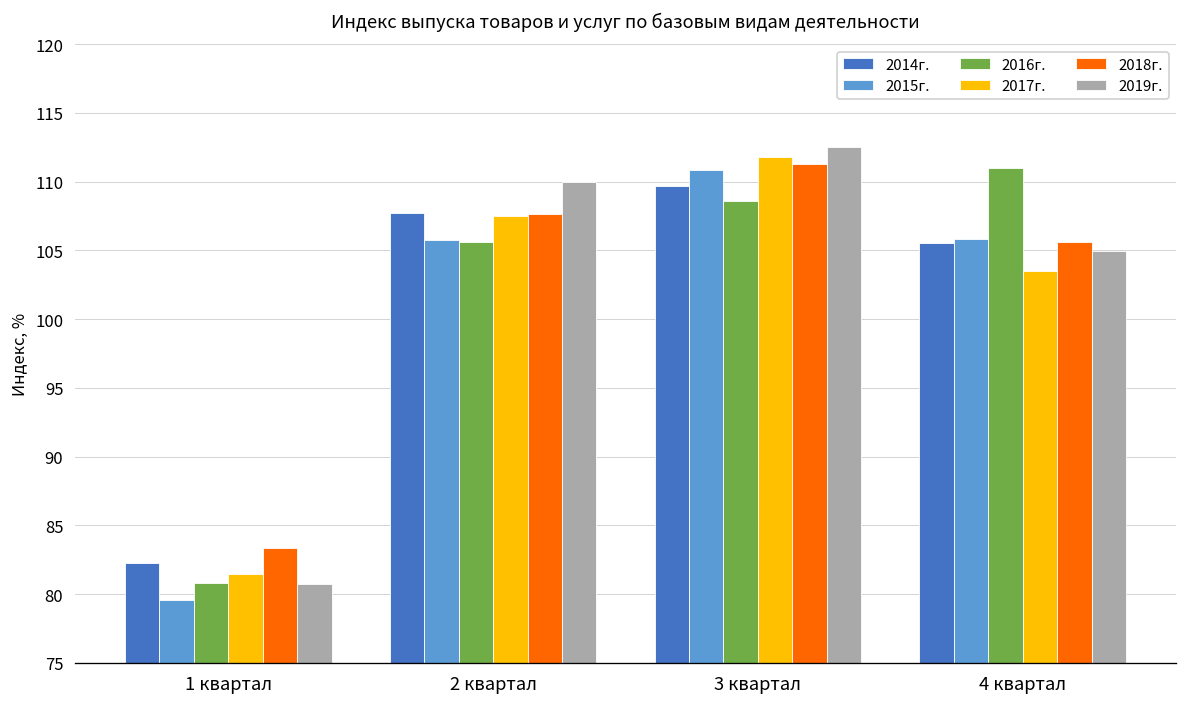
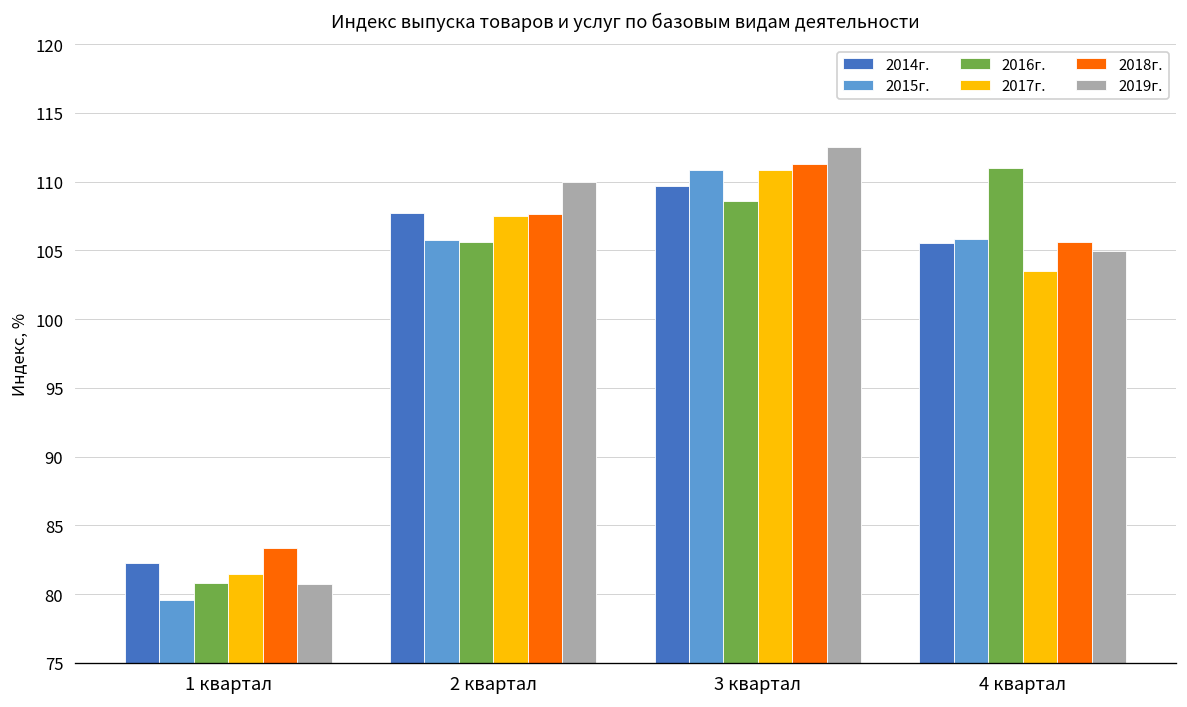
  {
    "2016г.": {
      "1 квартал": 80.8,
      "2 квартал": 105.6,
      "3 квартал": 108.6,
      "4 квартал": 111.0
    },
    "2017г.": {
      "1 квартал": 81.5,
      "2 квартал": 107.5,
-     "3 квартал": 111.8,
+     "3 квартал": 110.9,
      "4 квартал": 103.5
    },
    "2018г.": {
      "1 квартал": 83.4,
      "2 квартал": 107.6,
      "3 квартал": 111.3,
      "4 квартал": 105.6
    },
    "2019г.": {
      "1 квартал": 80.8,
      "2 квартал": 109.9,
      "3 квартал": 112.5,
      "4 квартал": 105.0
    }
  }
